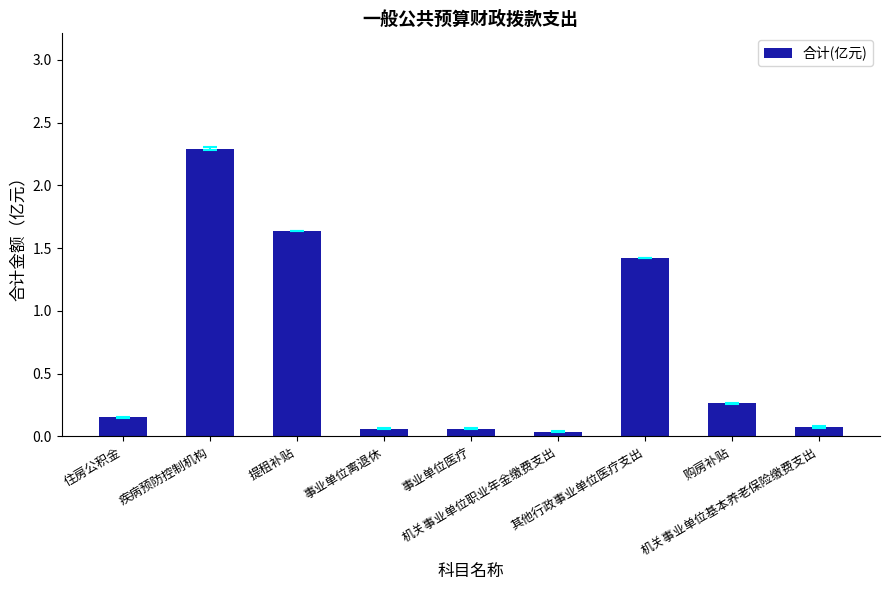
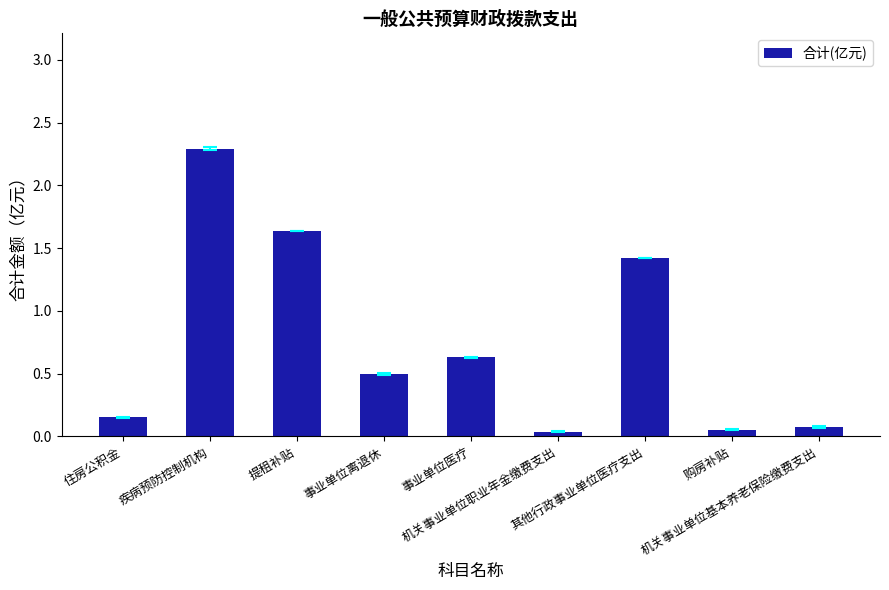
  {
    "合计(亿元)": {
      "住房公积金": 0.15,
      "疾病预防控制机构": 2.29,
      "提租补贴": 1.64,
-     "事业单位离退休": 0.06,
-     "事业单位医疗": 0.06,
+     "事业单位离退休": 0.50,
+     "事业单位医疗": 0.63,
      "机关事业单位职业年金缴费支出": 0.04,
      "其他行政事业单位医疗支出": 1.42,
-     "购房补贴": 0.26,
+     "购房补贴": 0.05,
      "机关事业单位基本养老保险缴费支出": 0.08
    }
  }
